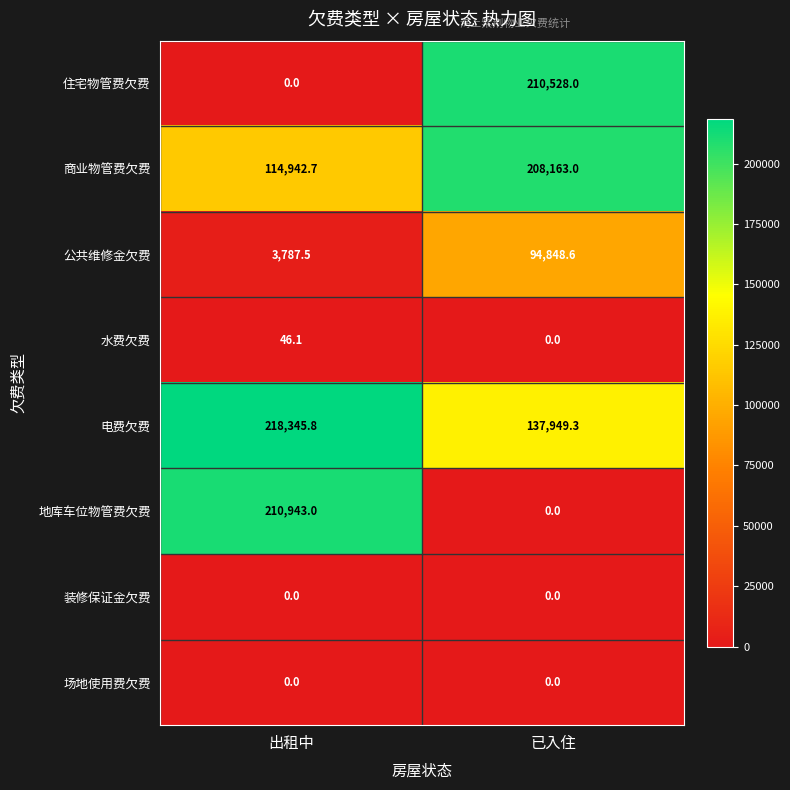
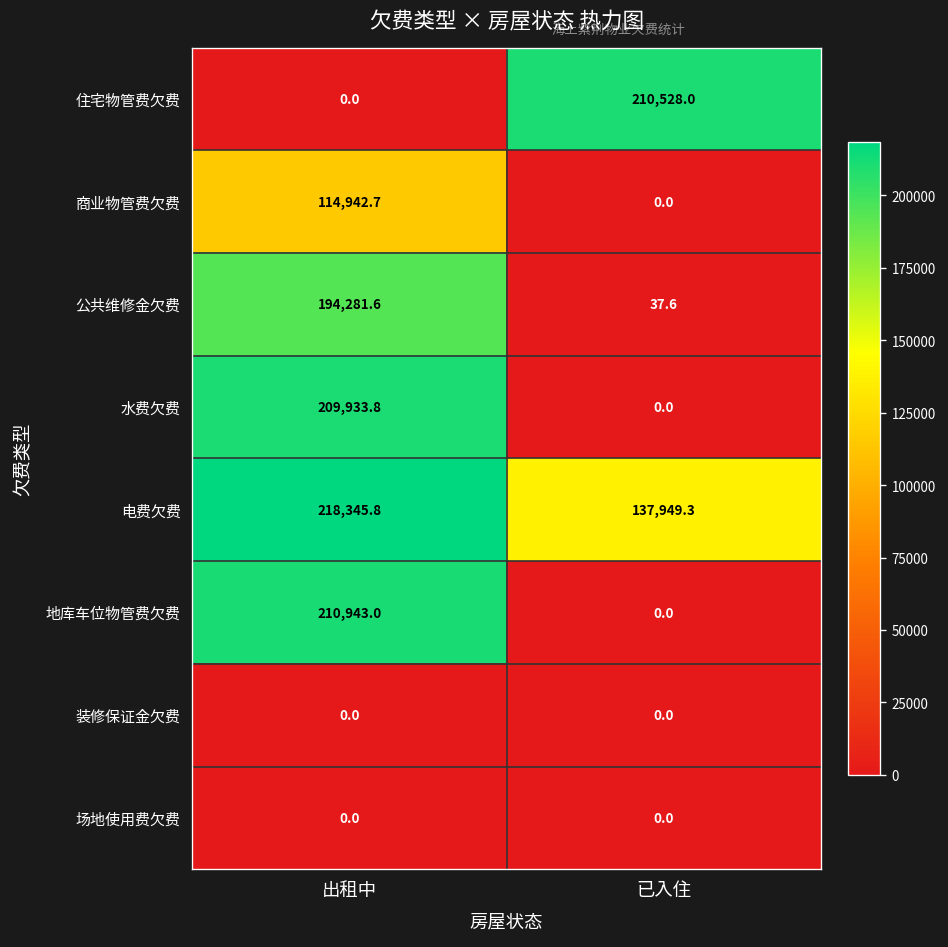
  {
    "住宅物管费欠费": {
      "出租中": "0.0",
      "已入住": "210,528.0"
    },
    "商业物管费欠费": {
      "出租中": "114,942.7",
-     "已入住": "208,163.0"
+     "已入住": "0.0"
    },
    "公共维修金欠费": {
-     "出租中": "3,787.5",
-     "已入住": "94,848.6"
+     "出租中": "194,281.6",
+     "已入住": "37.6"
    },
    "水费欠费": {
-     "出租中": "46.1",
+     "出租中": "209,933.8",
      "已入住": "0.0"
    },
    "电费欠费": {
      "出租中": "218,345.8",
      "已入住": "137,949.3"
    },
    "地库车位物管费欠费": {
      "出租中": "210,943.0",
      "已入住": "0.0"
    },
    "装修保证金欠费": {
      "出租中": "0.0",
      "已入住": "0.0"
    },
    "场地使用费欠费": {
      "出租中": "0.0",
      "已入住": "0.0"
    }
  }
